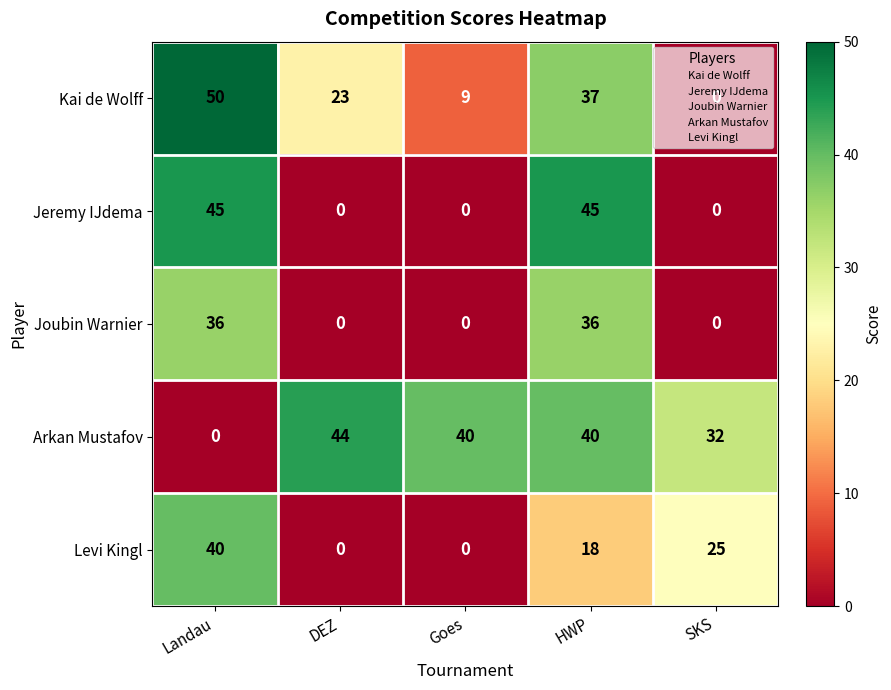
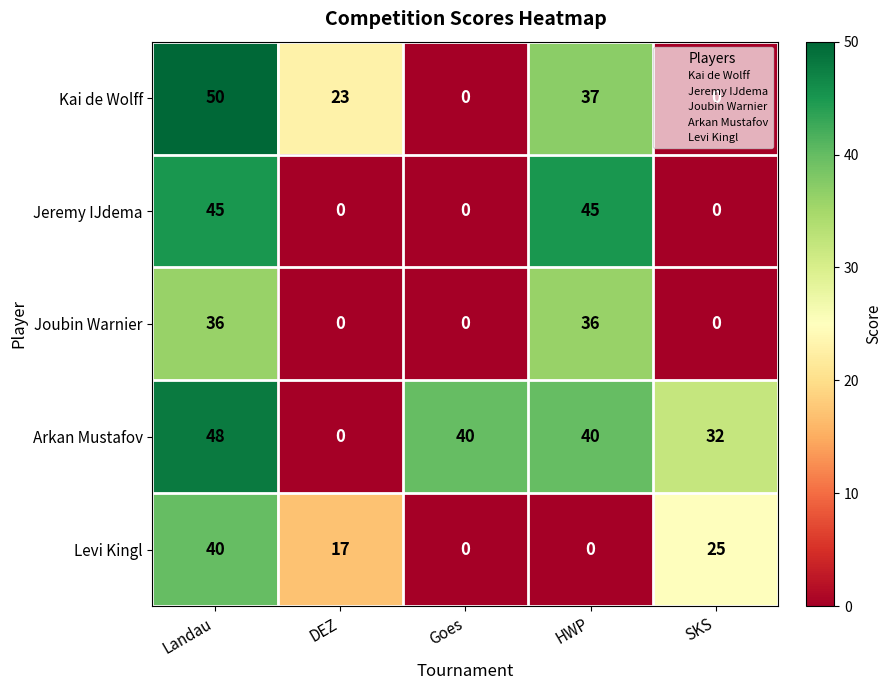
  {
    "Kai de Wolff": {
      "Landau": 50,
      "DEZ": 23,
-     "Goes": 9,
+     "Goes": 0,
      "HWP": 37
    },
    "Jeremy IJdema": {
      "Landau": 45,
      "DEZ": 0,
      "Goes": 0,
      "HWP": 45,
      "SKS": 0
    },
    "Joubin Warnier": {
      "Landau": 36,
      "DEZ": 0,
      "Goes": 0,
      "HWP": 36,
      "SKS": 0
    },
    "Arkan Mustafov": {
-     "Landau": 0,
-     "DEZ": 44,
+     "Landau": 48,
+     "DEZ": 0,
      "Goes": 40,
      "HWP": 40,
      "SKS": 32
    },
    "Levi Kingl": {
      "Landau": 40,
-     "DEZ": 0,
+     "DEZ": 17,
      "Goes": 0,
-     "HWP": 18,
+     "HWP": 0,
      "SKS": 25
    }
  }
